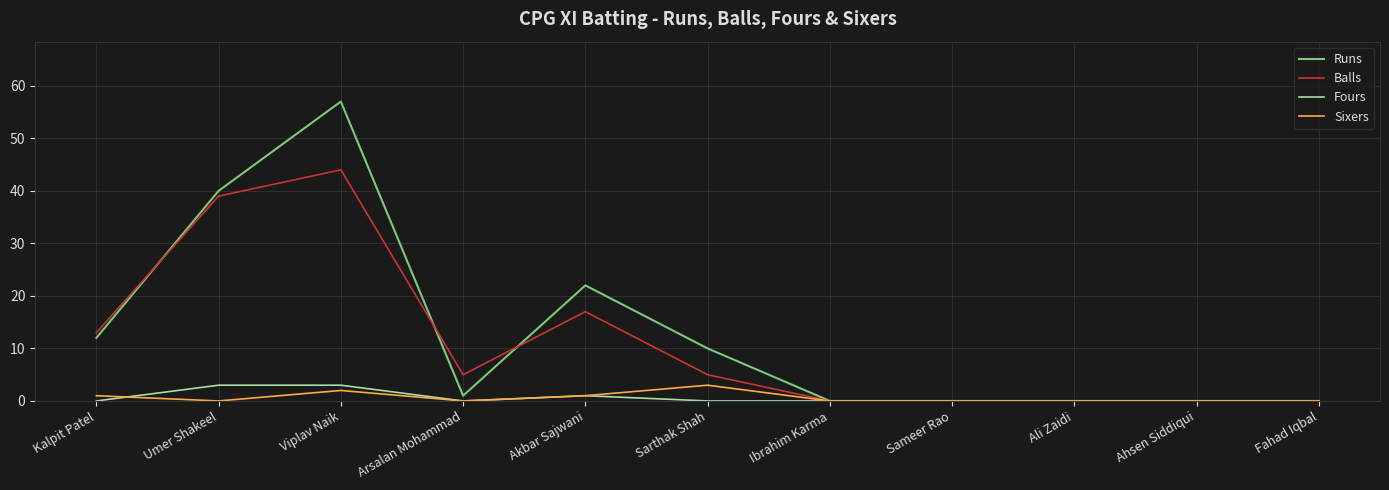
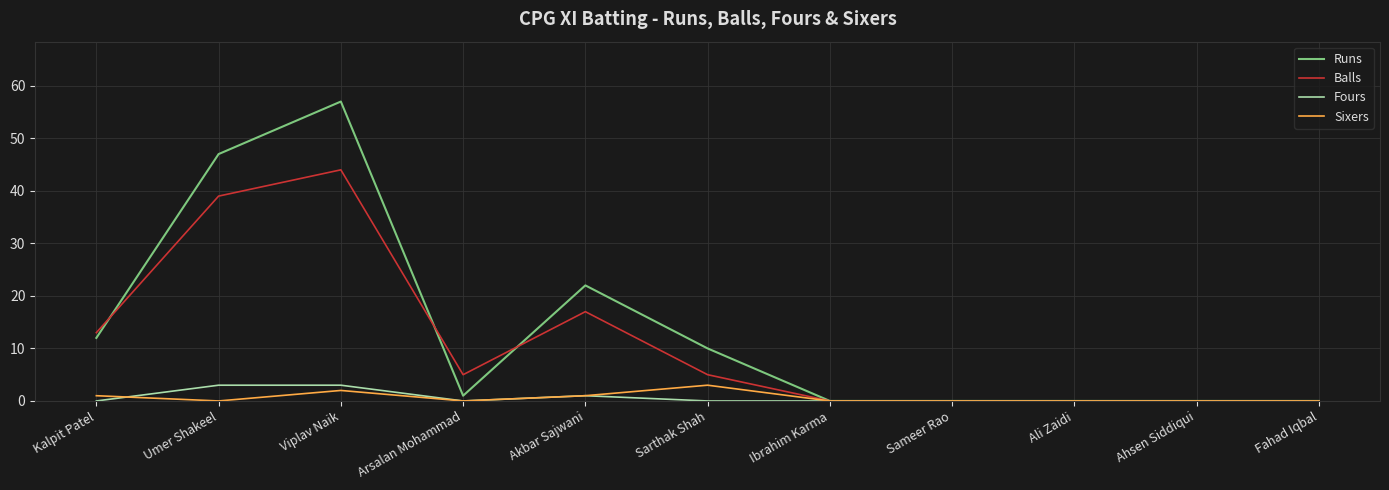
  {
    "Runs": {
      "Kalpit Patel": 12,
-     "Umer Shakeel": 40,
+     "Umer Shakeel": 47,
      "Viplav Naik": 57,
      "Arsalan Mohammad": 1,
      "Akbar Sajwani": 22,
      "Sarthak Shah": 10
    },
    "Balls": {
      "Kalpit Patel": 13,
      "Umer Shakeel": 39,
      "Viplav Naik": 44,
      "Arsalan Mohammad": 5,
      "Akbar Sajwani": 17,
      "Sarthak Shah": 5
    },
    "Fours": {
      "Kalpit Patel": 0,
      "Umer Shakeel": 3,
      "Viplav Naik": 3,
      "Sarthak Shah": 0
    },
    "Sixers": {
      "Kalpit Patel": 1,
      "Umer Shakeel": 0,
      "Viplav Naik": 2,
      "Sarthak Shah": 3
    }
  }
